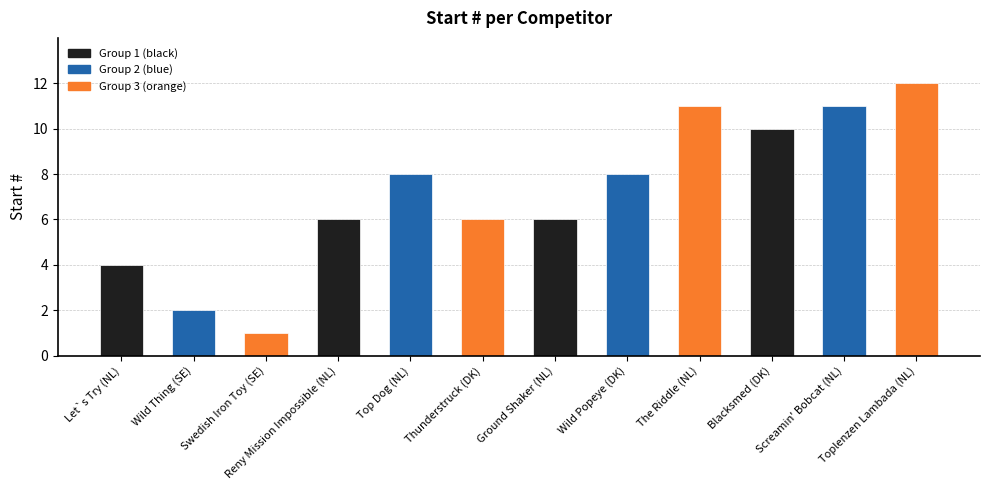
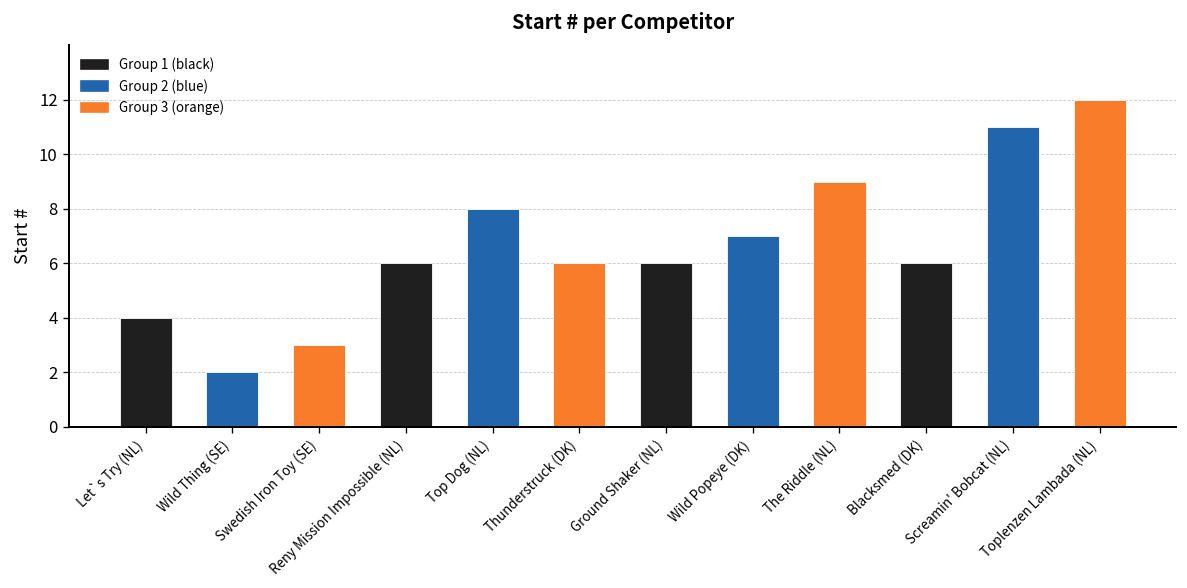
  {
    "Let`s Try (NL)": 4,
    "Wild Thing (SE)": 2,
-   "Swedish Iron Toy (SE)": 1,
+   "Swedish Iron Toy (SE)": 3,
    "Reny Mission Impossible (NL)": 6,
    "Top Dog (NL)": 8,
    "Thunderstruck (DK)": 6,
    "Ground Shaker (NL)": 6,
-   "Wild Popeye (DK)": 8,
-   "The Riddle (NL)": 11,
-   "Blacksmed (DK)": 10,
+   "Wild Popeye (DK)": 7,
+   "The Riddle (NL)": 9,
+   "Blacksmed (DK)": 6,
    "Screamin' Bobcat (NL)": 11,
    "Toplenzen Lambada (NL)": 12
  }
